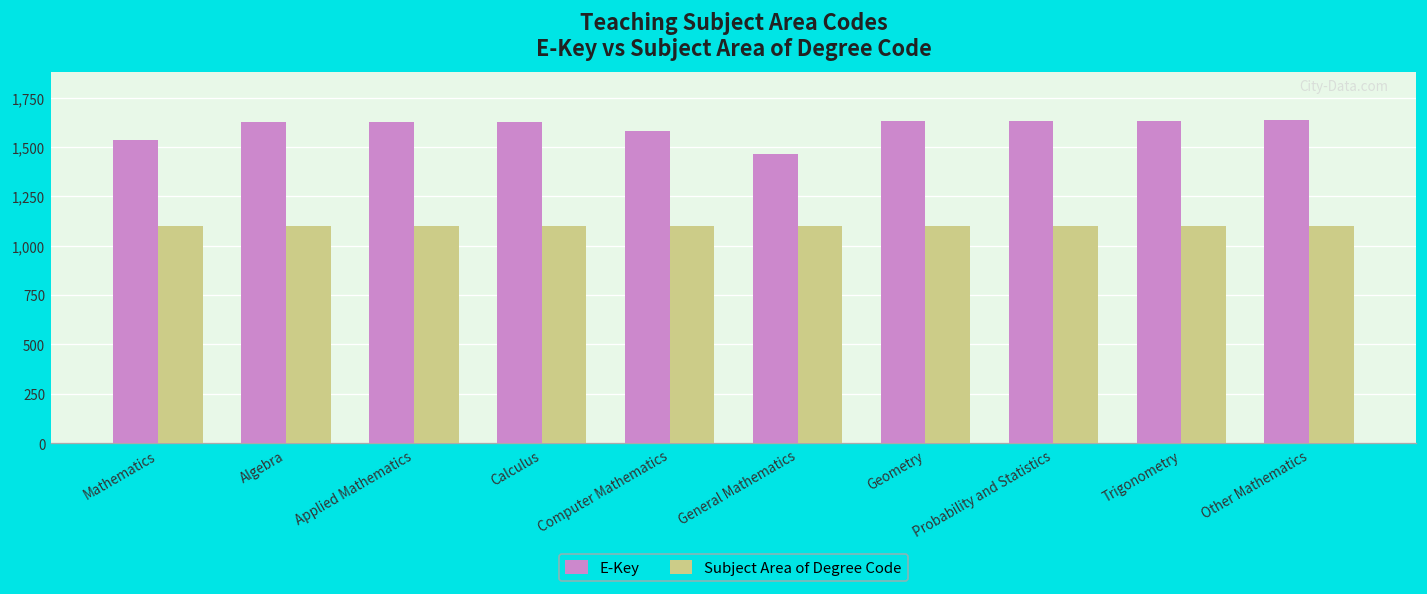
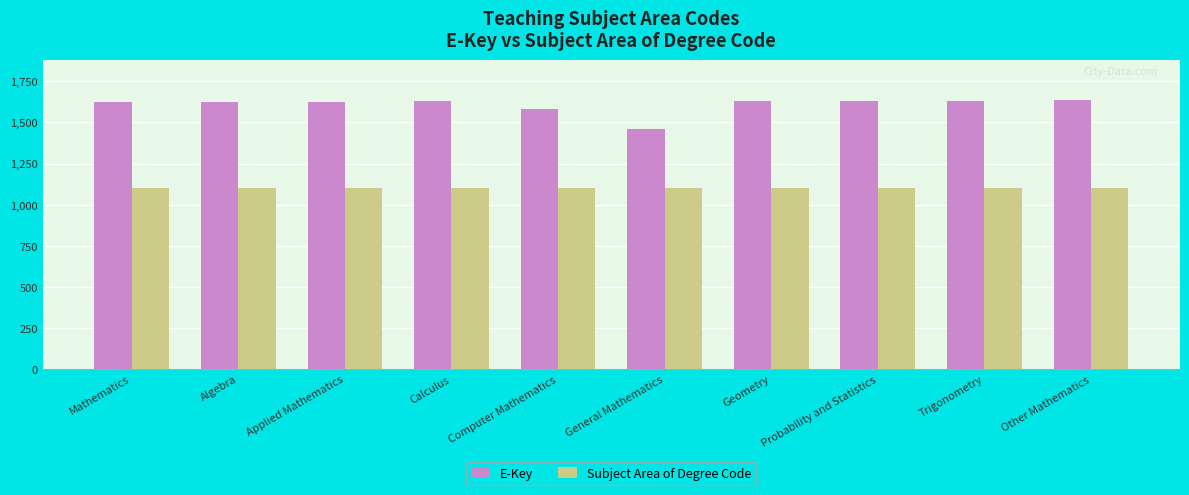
  {
    "E-Key": {
-     "Mathematics": "1,540",
+     "Mathematics": "1,630",
      "Algebra": "1,630",
      "Applied Mathematics": "1,630",
      "Calculus": "1,630",
      "Computer Mathematics": "1,580",
      "General Mathematics": "1,460",
      "Geometry": "1,630",
      "Probability and Statistics": "1,630",
      "Trigonometry": "1,630",
      "Other Mathematics": "1,630"
    },
    "Subject Area of Degree Code": {
      "Mathematics": "1,100",
      "Algebra": "1,100",
      "Applied Mathematics": "1,100",
      "Calculus": "1,100",
      "Computer Mathematics": "1,100",
      "General Mathematics": "1,100",
      "Geometry": "1,100",
      "Probability and Statistics": "1,100",
      "Trigonometry": "1,100",
      "Other Mathematics": "1,100"
    }
  }
